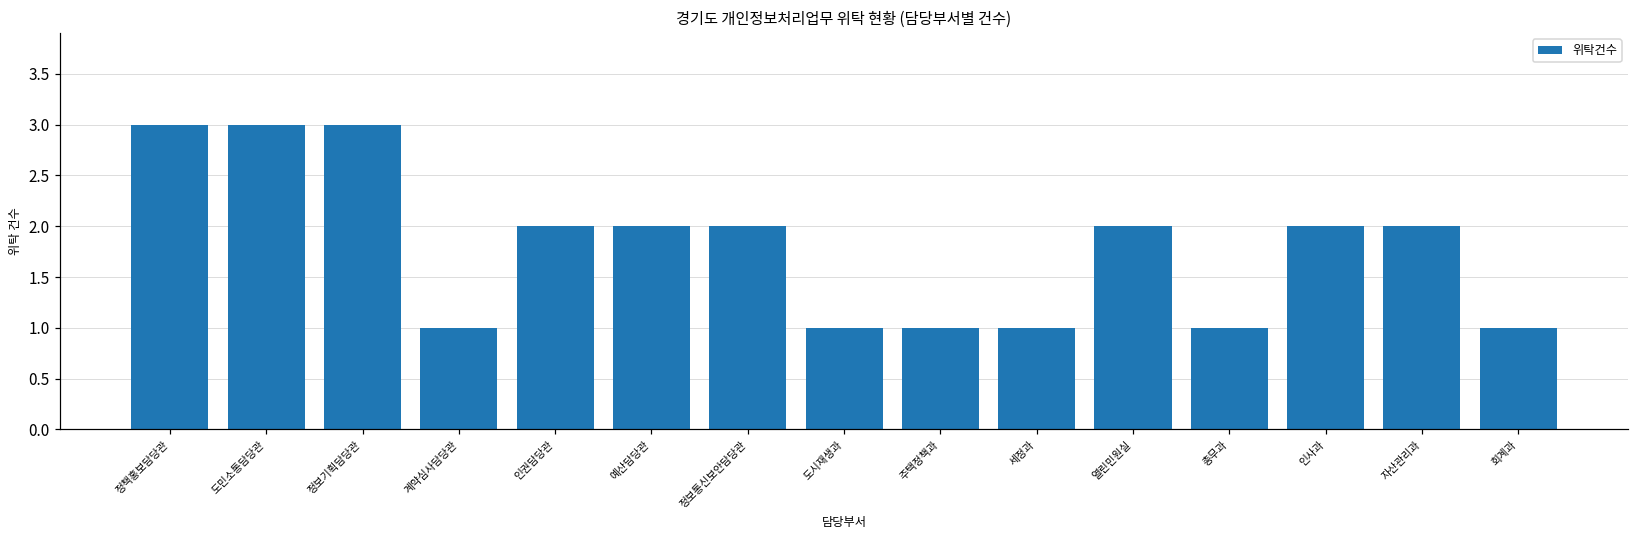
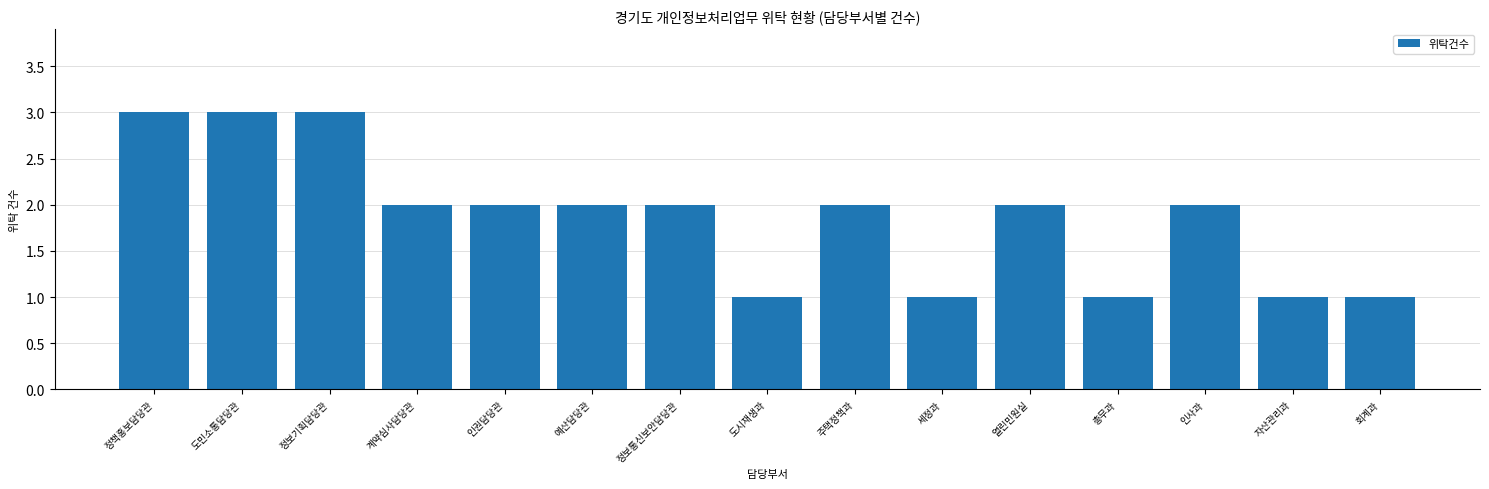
  {
    "정책홍보담당관": 3,
    "도민소통담당관": 3,
    "정보기획담당관": 3,
-   "계약심사담당관": 1,
+   "계약심사담당관": 2,
    "인권담당관": 2,
    "예산담당관": 2,
    "정보통신보안담당관": 2,
    "도시재생과": 1,
-   "주택정책과": 1,
+   "주택정책과": 2,
    "세정과": 1,
    "열린민원실": 2,
    "총무과": 1,
    "인사과": 2,
-   "자산관리과": 2,
+   "자산관리과": 1,
    "회계과": 1
  }
